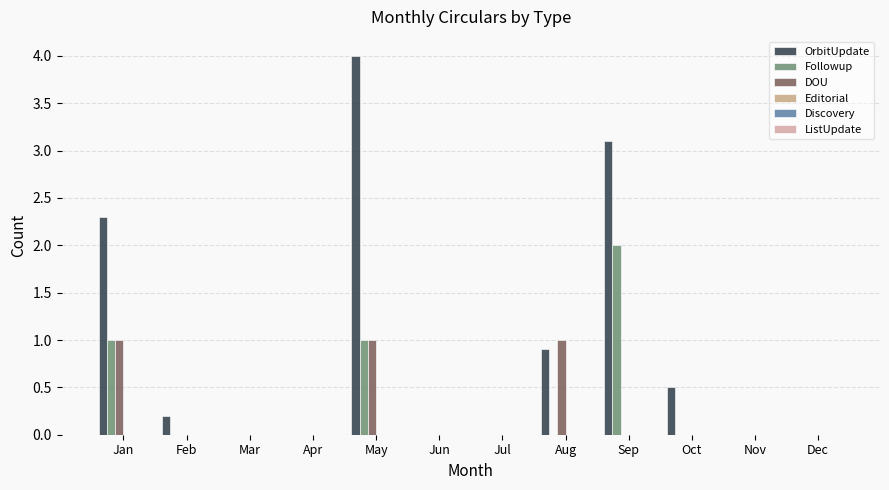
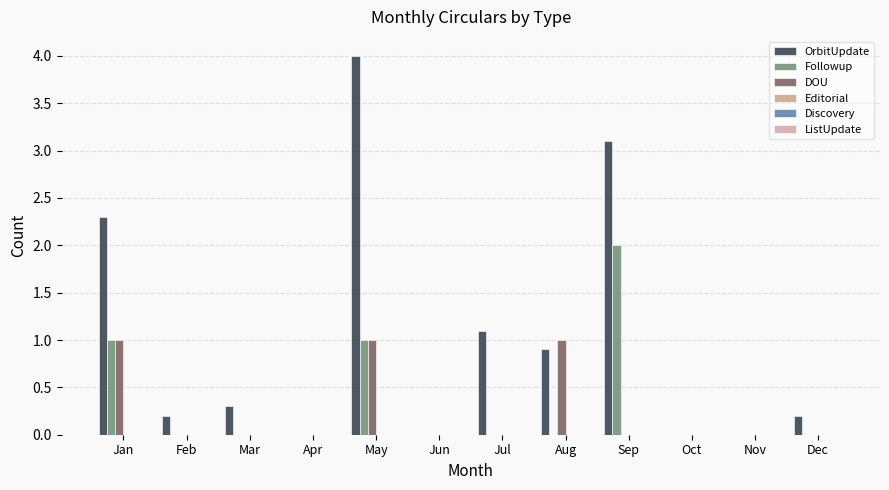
  {
    "OrbitUpdate": {
      "Jan": 2.3,
      "Feb": 0.2,
-     "Mar": 0.0,
+     "Mar": 0.3,
      "Apr": 0.0,
      "May": 4.0,
      "Jun": 0.0,
-     "Jul": 0.0,
+     "Jul": 1.1,
      "Aug": 0.9,
      "Sep": 3.1,
-     "Oct": 0.5,
+     "Oct": 0.0,
      "Nov": 0.0,
-     "Dec": 0.0
+     "Dec": 0.2
    }
  }
